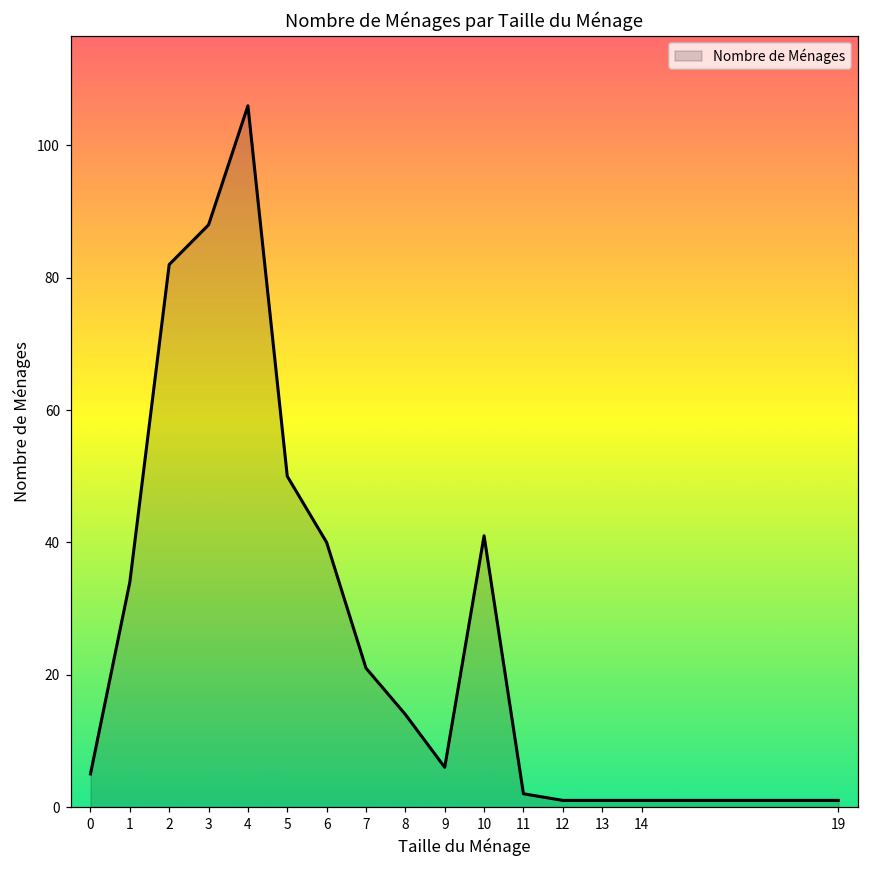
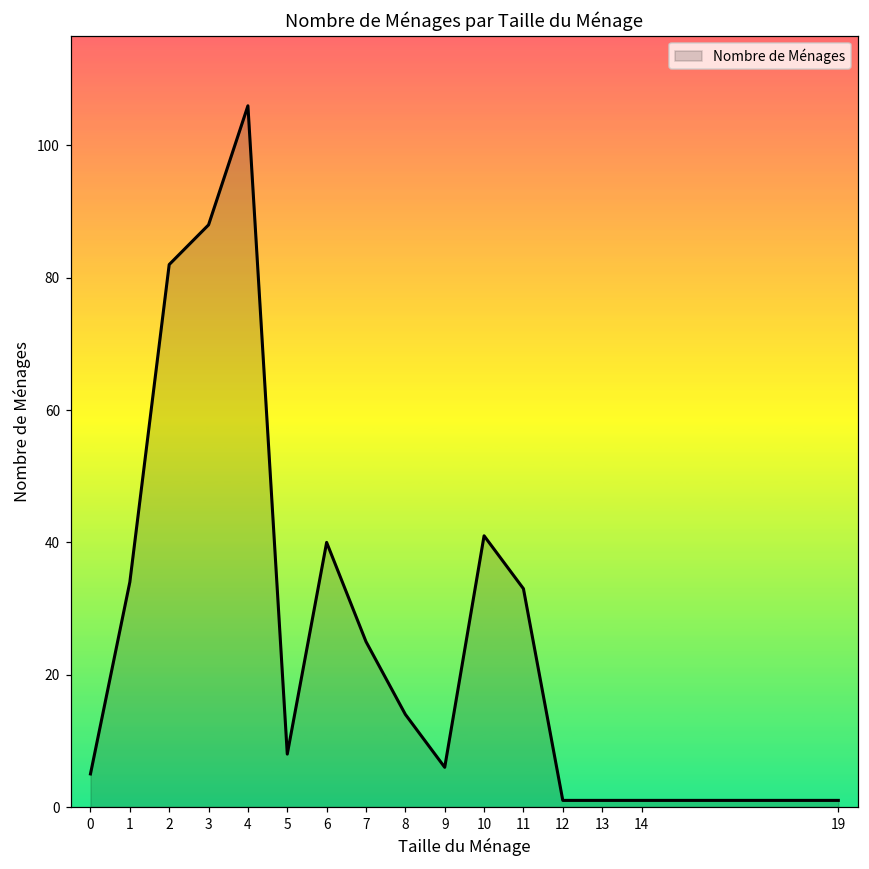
  {
    "0": 5,
    "1": 34,
    "2": 82,
    "3": 88,
    "4": 106,
-   "5": 50,
+   "5": 8,
    "6": 40,
-   "7": 21,
+   "7": 25,
    "8": 14,
    "9": 6,
    "10": 41,
-   "11": 2,
+   "11": 33,
    "12": 1,
    "13": 1,
    "14": 1,
    "19": 1
  }
